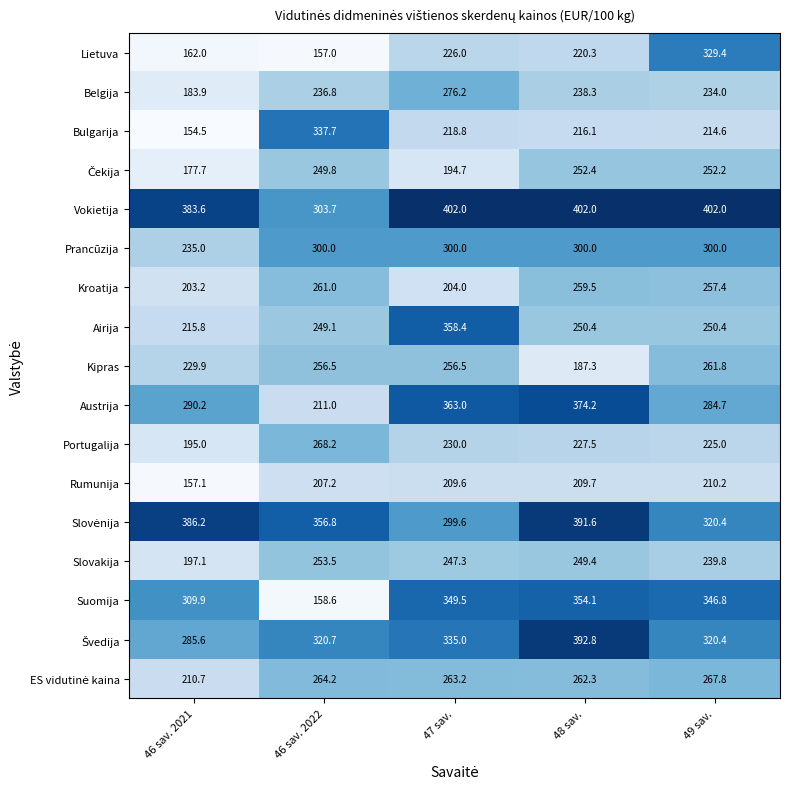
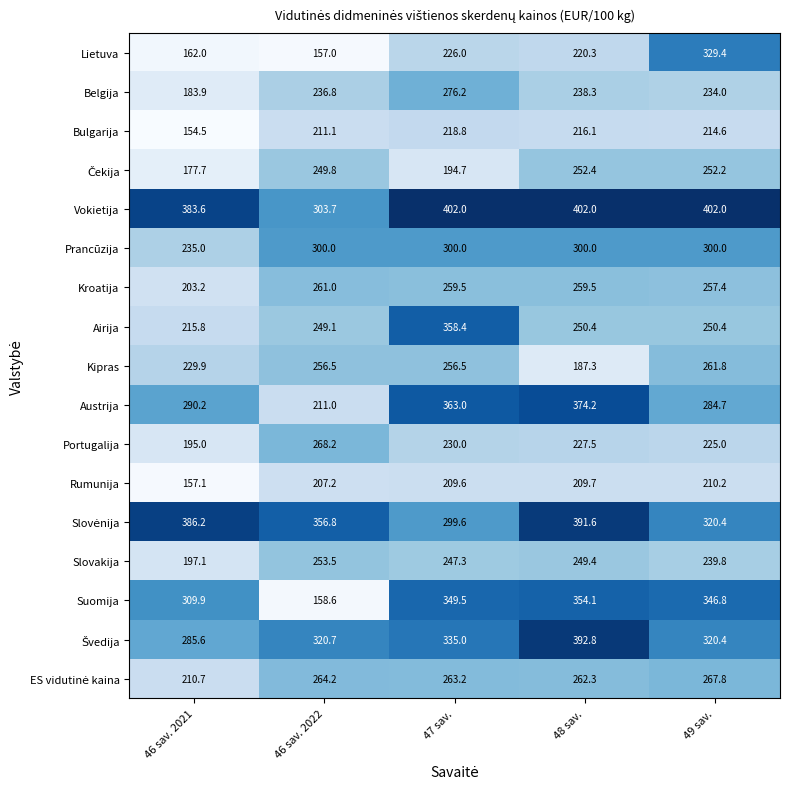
  {
    "Lietuva": {
      "46 sav. 2021": 162.0,
      "46 sav. 2022": 157.0,
      "47 sav.": 226.0,
      "48 sav.": 220.3,
      "49 sav.": 329.4
    },
    "Belgija": {
      "46 sav. 2021": 183.9,
      "46 sav. 2022": 236.8,
      "47 sav.": 276.2,
      "48 sav.": 238.3,
      "49 sav.": 234.0
    },
    "Bulgarija": {
      "46 sav. 2021": 154.5,
-     "46 sav. 2022": 337.7,
+     "46 sav. 2022": 211.1,
      "47 sav.": 218.8,
      "48 sav.": 216.1,
      "49 sav.": 214.6
    },
    "Čekija": {
      "46 sav. 2021": 177.7,
      "46 sav. 2022": 249.8,
      "47 sav.": 194.7,
      "48 sav.": 252.4,
      "49 sav.": 252.2
    },
    "Vokietija": {
      "46 sav. 2021": 383.6,
      "46 sav. 2022": 303.7,
      "47 sav.": 402.0,
      "48 sav.": 402.0,
      "49 sav.": 402.0
    },
    "Prancūzija": {
      "46 sav. 2021": 235.0,
      "46 sav. 2022": 300.0,
      "47 sav.": 300.0,
      "48 sav.": 300.0,
      "49 sav.": 300.0
    },
    "Kroatija": {
      "46 sav. 2021": 203.2,
      "46 sav. 2022": 261.0,
-     "47 sav.": 204.0,
+     "47 sav.": 259.5,
      "48 sav.": 259.5,
      "49 sav.": 257.4
    },
    "Airija": {
      "46 sav. 2021": 215.8,
      "46 sav. 2022": 249.1,
      "47 sav.": 358.4,
      "48 sav.": 250.4,
      "49 sav.": 250.4
    },
    "Kipras": {
      "46 sav. 2021": 229.9,
      "46 sav. 2022": 256.5,
      "47 sav.": 256.5,
      "48 sav.": 187.3,
      "49 sav.": 261.8
    },
    "Austrija": {
      "46 sav. 2021": 290.2,
      "46 sav. 2022": 211.0,
      "47 sav.": 363.0,
      "48 sav.": 374.2,
      "49 sav.": 284.7
    },
    "Portugalija": {
      "46 sav. 2021": 195.0,
      "46 sav. 2022": 268.2,
      "47 sav.": 230.0,
      "48 sav.": 227.5,
      "49 sav.": 225.0
    },
    "Rumunija": {
      "46 sav. 2021": 157.1,
      "46 sav. 2022": 207.2,
      "47 sav.": 209.6,
      "48 sav.": 209.7,
      "49 sav.": 210.2
    },
    "Slovėnija": {
      "46 sav. 2021": 386.2,
      "46 sav. 2022": 356.8,
      "47 sav.": 299.6,
      "48 sav.": 391.6,
      "49 sav.": 320.4
    },
    "Slovakija": {
      "46 sav. 2021": 197.1,
      "46 sav. 2022": 253.5,
      "47 sav.": 247.3,
      "48 sav.": 249.4,
      "49 sav.": 239.8
    },
    "Suomija": {
      "46 sav. 2021": 309.9,
      "46 sav. 2022": 158.6,
      "47 sav.": 349.5,
      "48 sav.": 354.1,
      "49 sav.": 346.8
    },
    "Švedija": {
      "46 sav. 2021": 285.6,
      "46 sav. 2022": 320.7,
      "47 sav.": 335.0,
      "48 sav.": 392.8,
      "49 sav.": 320.4
    },
    "ES vidutinė kaina": {
      "46 sav. 2021": 210.7,
      "46 sav. 2022": 264.2,
      "47 sav.": 263.2,
      "48 sav.": 262.3,
      "49 sav.": 267.8
    }
  }
